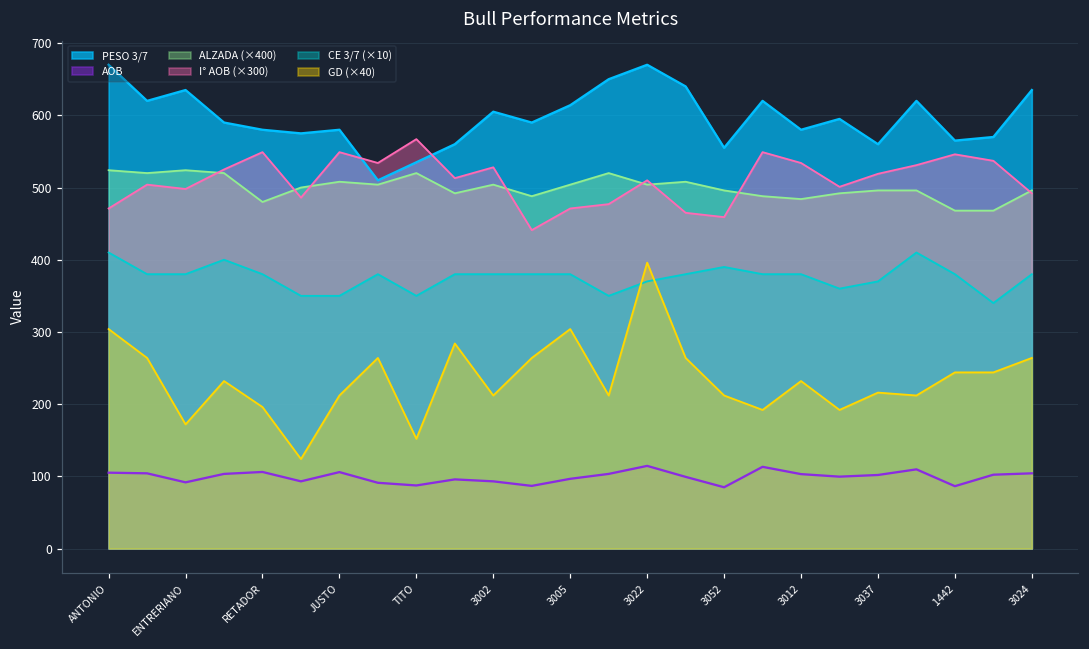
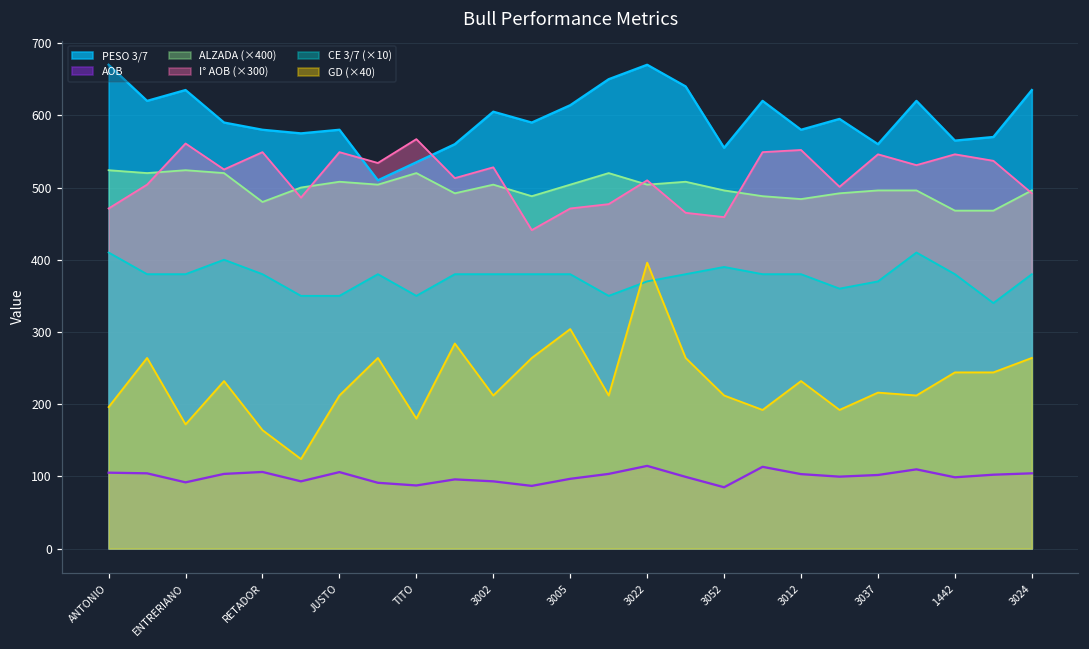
  {
    "AOB": {
      "ANTONIO": 110,
      "ENTRERIANO": 90,
      "RETADOR": 110,
      "JUSTO": 110,
      "TITO": 90,
      "3002": 90,
      "3005": 100,
      "3022": 110,
      "3052": 80,
      "3012": 100,
      "3037": 100,
-     "1442": 90,
+     "1442": 100,
      "3024": 100
    },
    "ALZADA (×400)": {
      "ANTONIO": 520,
      "ENTRERIANO": 520,
      "RETADOR": 480,
      "JUSTO": 510,
      "TITO": 520,
      "3002": 500,
      "3005": 500,
      "3022": 500,
      "3052": 500,
      "3012": 480,
      "3037": 500,
      "1442": 470,
      "3024": 500
    },
    "I° AOB (×300)": {
      "ANTONIO": 470,
-     "ENTRERIANO": 500,
+     "ENTRERIANO": 560,
      "RETADOR": 550,
      "JUSTO": 550,
      "TITO": 570,
      "3002": 530,
      "3005": 470,
      "3022": 510,
      "3052": 460,
-     "3012": 530,
-     "3037": 520,
+     "3012": 550,
+     "3037": 550,
      "1442": 550,
      "3024": 490
    },
    "GD (×40)": {
-     "ANTONIO": 300,
+     "ANTONIO": 200,
      "ENTRERIANO": 170,
-     "RETADOR": 200,
+     "RETADOR": 160,
      "JUSTO": 210,
-     "TITO": 150,
+     "TITO": 180,
      "3002": 210,
      "3005": 300,
      "3022": 400,
      "3052": 210,
      "3012": 230,
      "3037": 220,
      "1442": 240,
      "3024": 260
    }
  }
